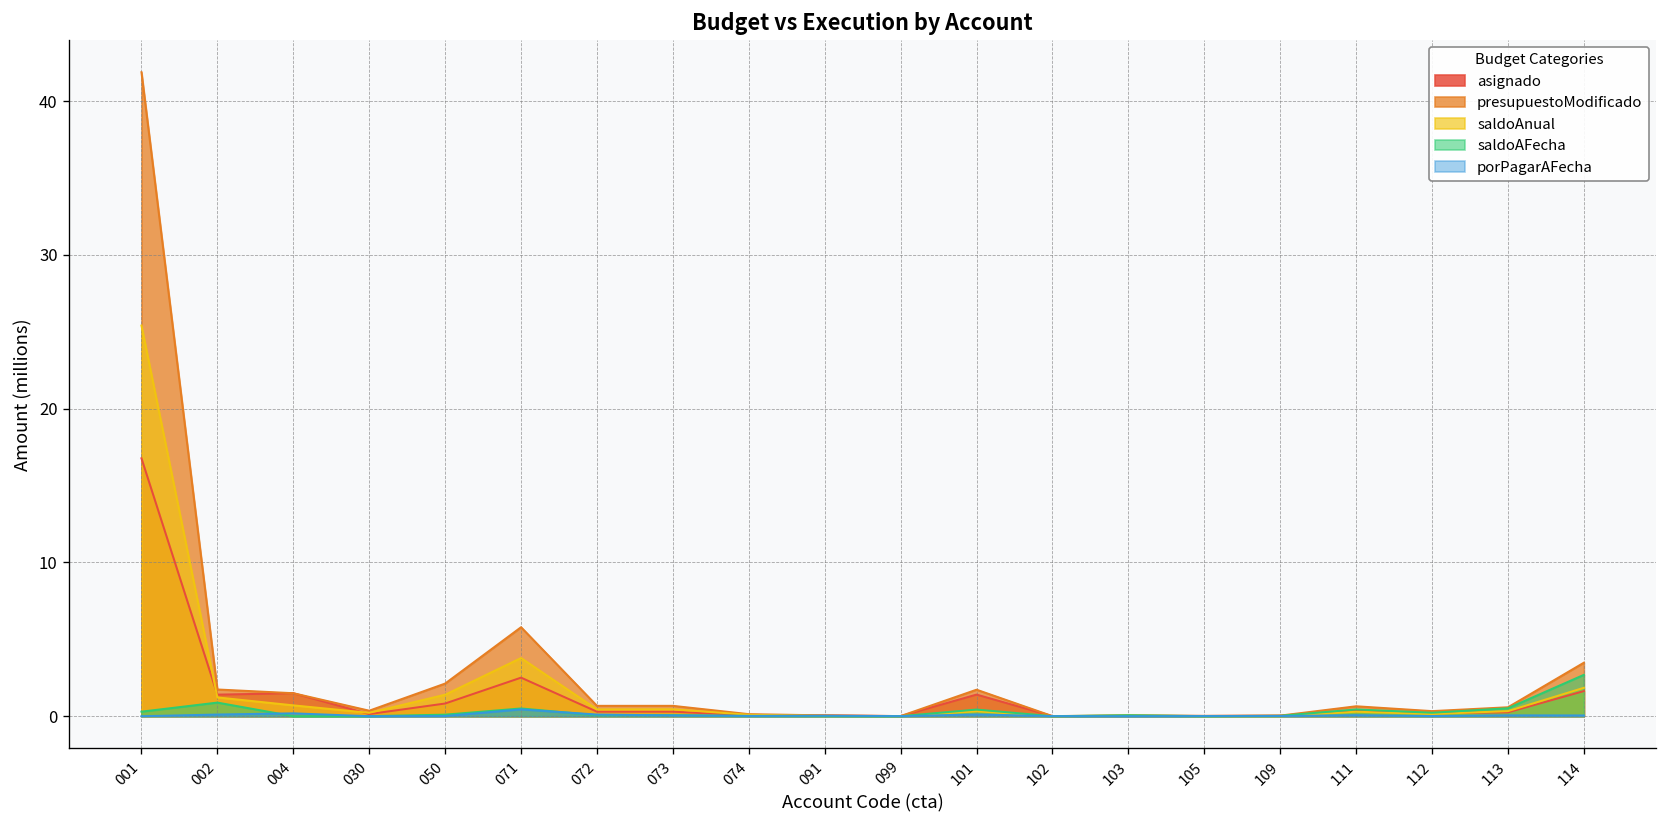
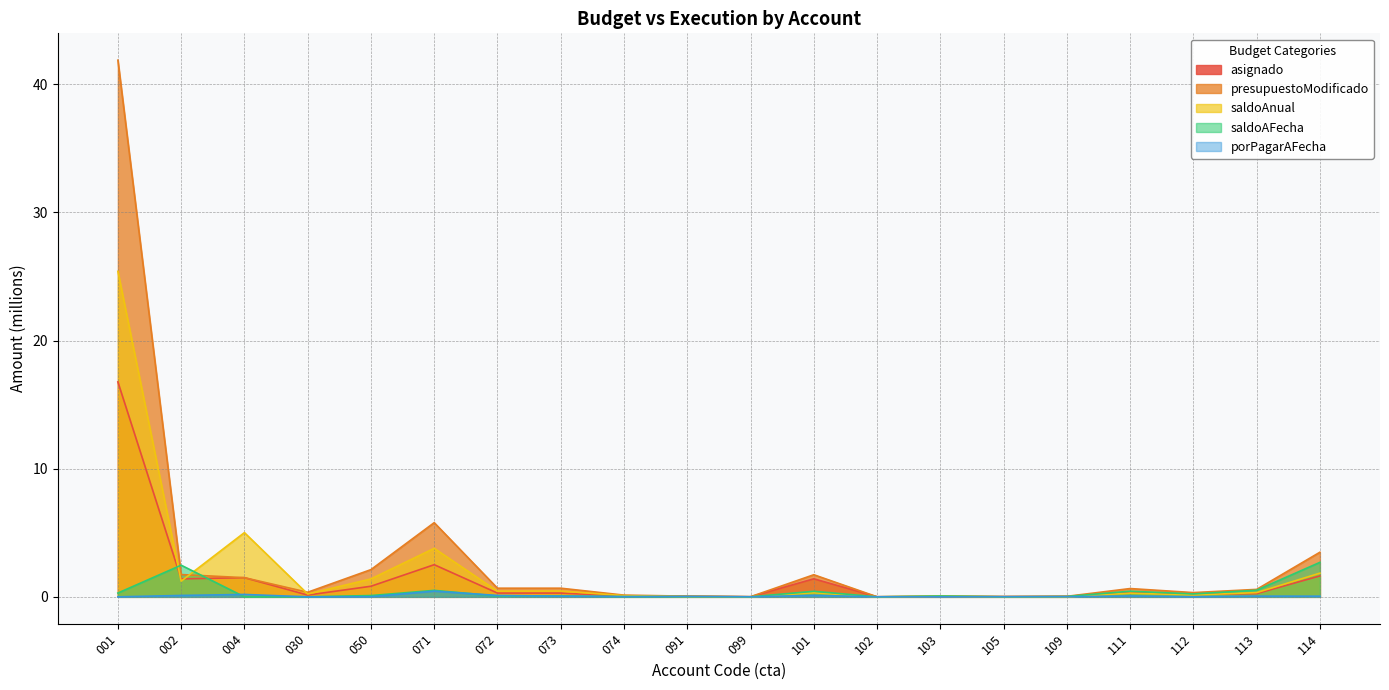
  {
    "saldoAnual": {
      "001": 25.4,
-     "004": 0.7,
+     "004": 5.0,
      "050": 1.4,
      "071": 3.8,
      "114": 1.8
    },
    "saldoAFecha": {
      "001": 0.3,
-     "002": 0.9,
+     "002": 2.5,
      "114": 2.7
    },
    "porPagarAFecha": {
      "001": 0.0,
      "002": 0.1,
      "101": 0.1,
      "111": 0.1,
      "114": 0.1
    }
  }
